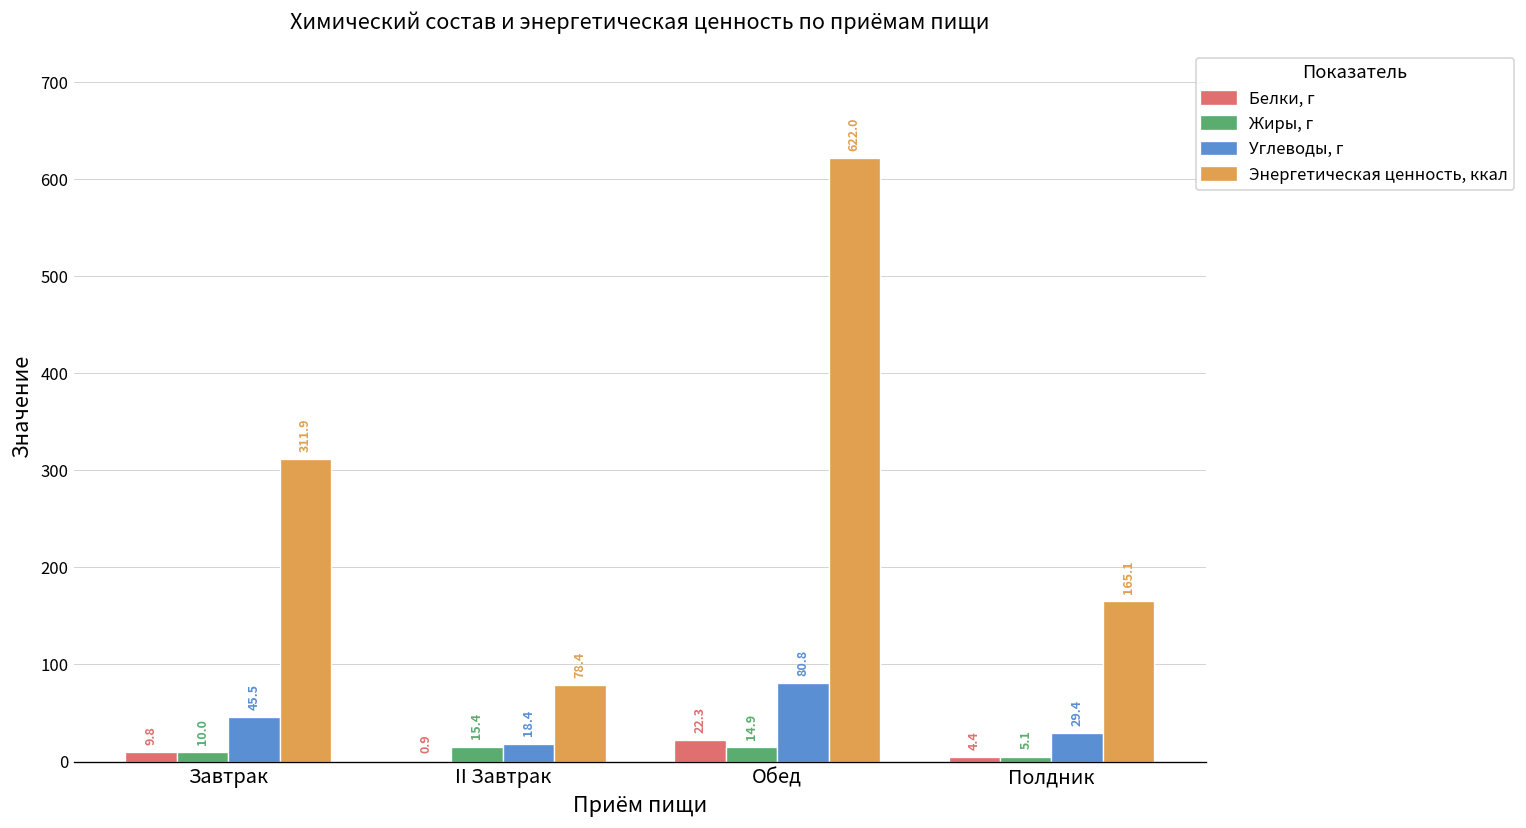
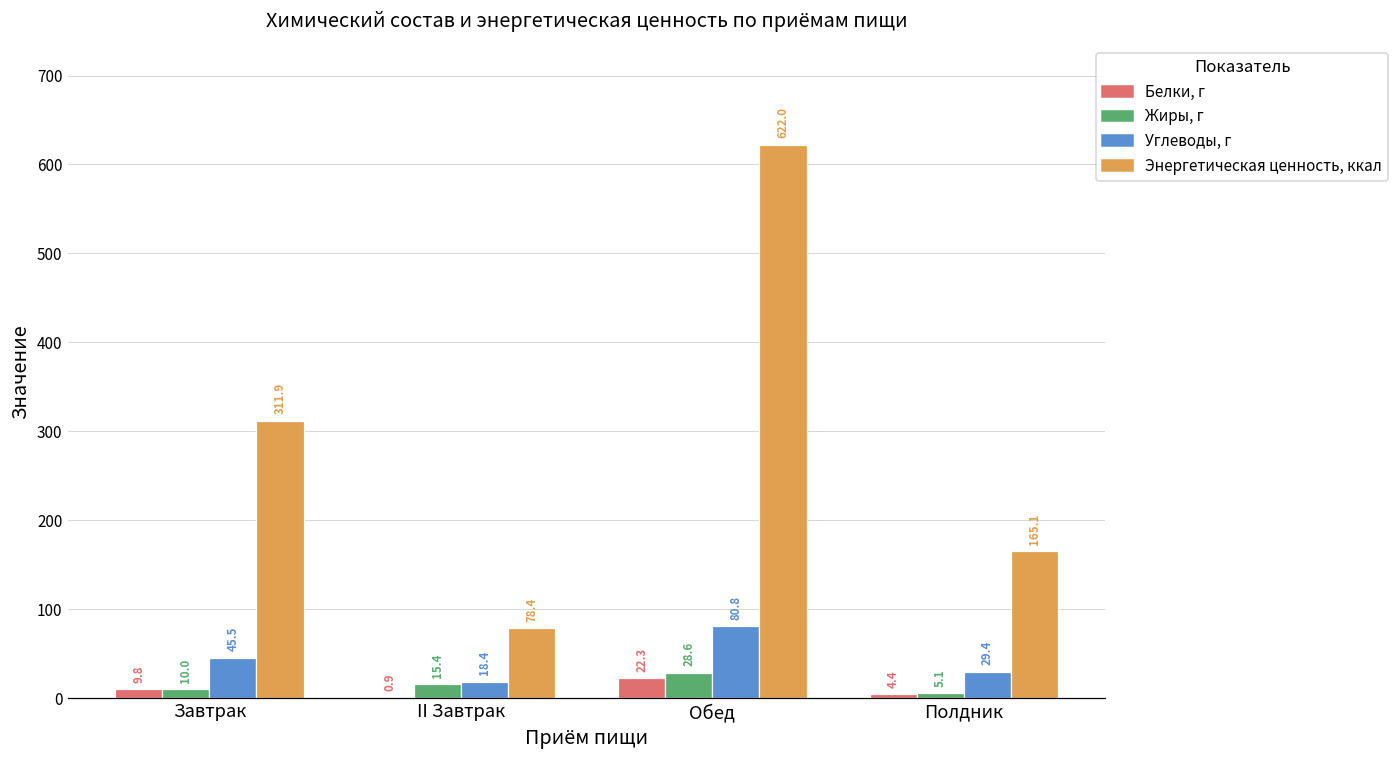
  {
    "Жиры, г": {
      "Завтрак": 10.0,
      "II Завтрак": 15.4,
-     "Обед": 14.9,
+     "Обед": 28.6,
      "Полдник": 5.1
    },
    "Углеводы, г": {
      "Завтрак": 45.5,
      "II Завтрак": 18.4,
      "Обед": 80.8,
      "Полдник": 29.4
    }
  }
